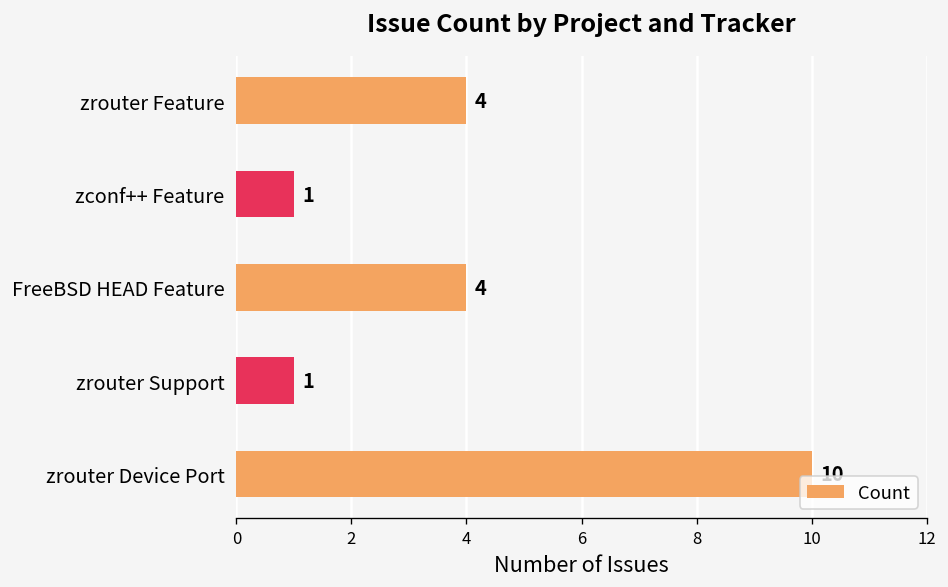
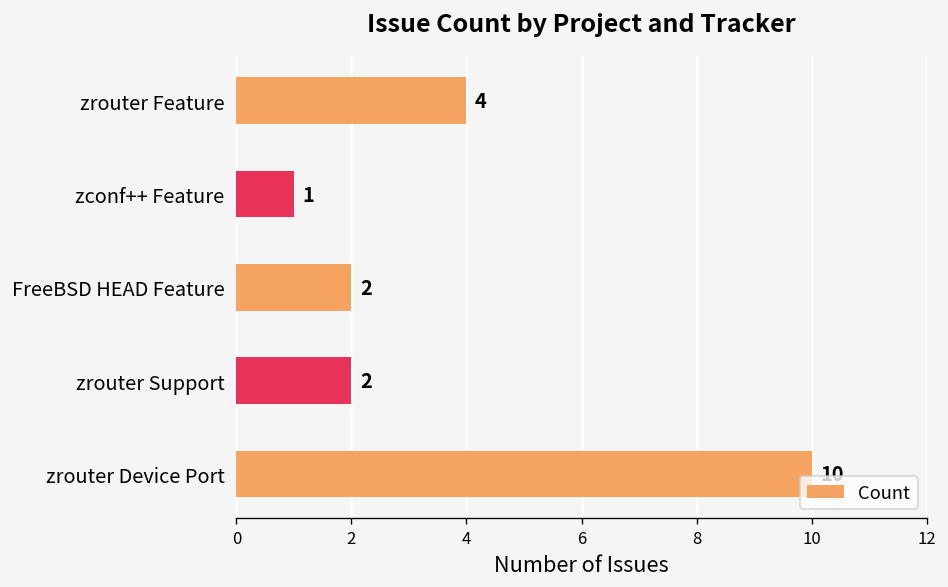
  {
    "zrouter Feature": 4,
    "zconf++ Feature": 1,
-   "FreeBSD HEAD Feature": 4,
-   "zrouter Support": 1
+   "FreeBSD HEAD Feature": 2,
+   "zrouter Support": 2
  }
